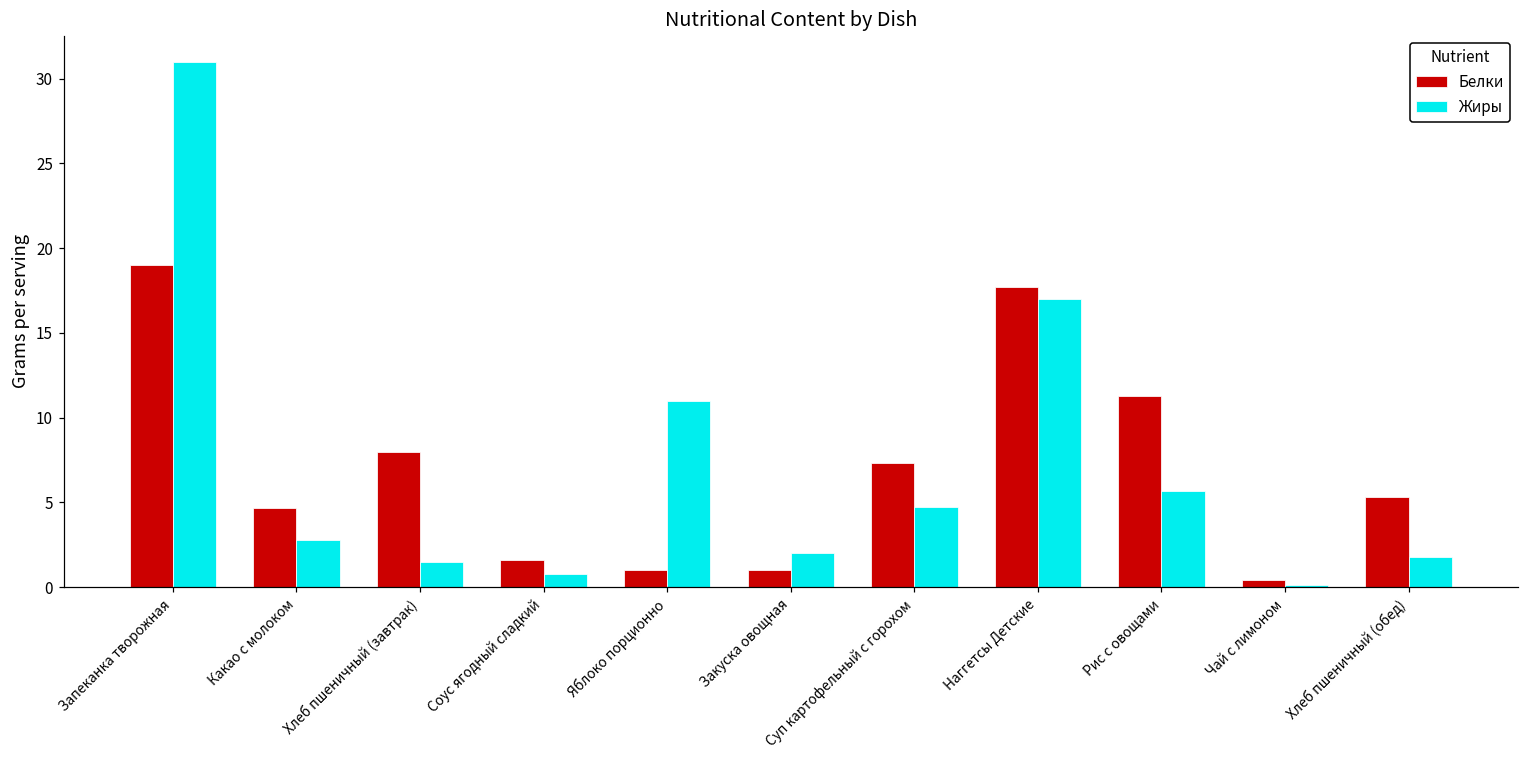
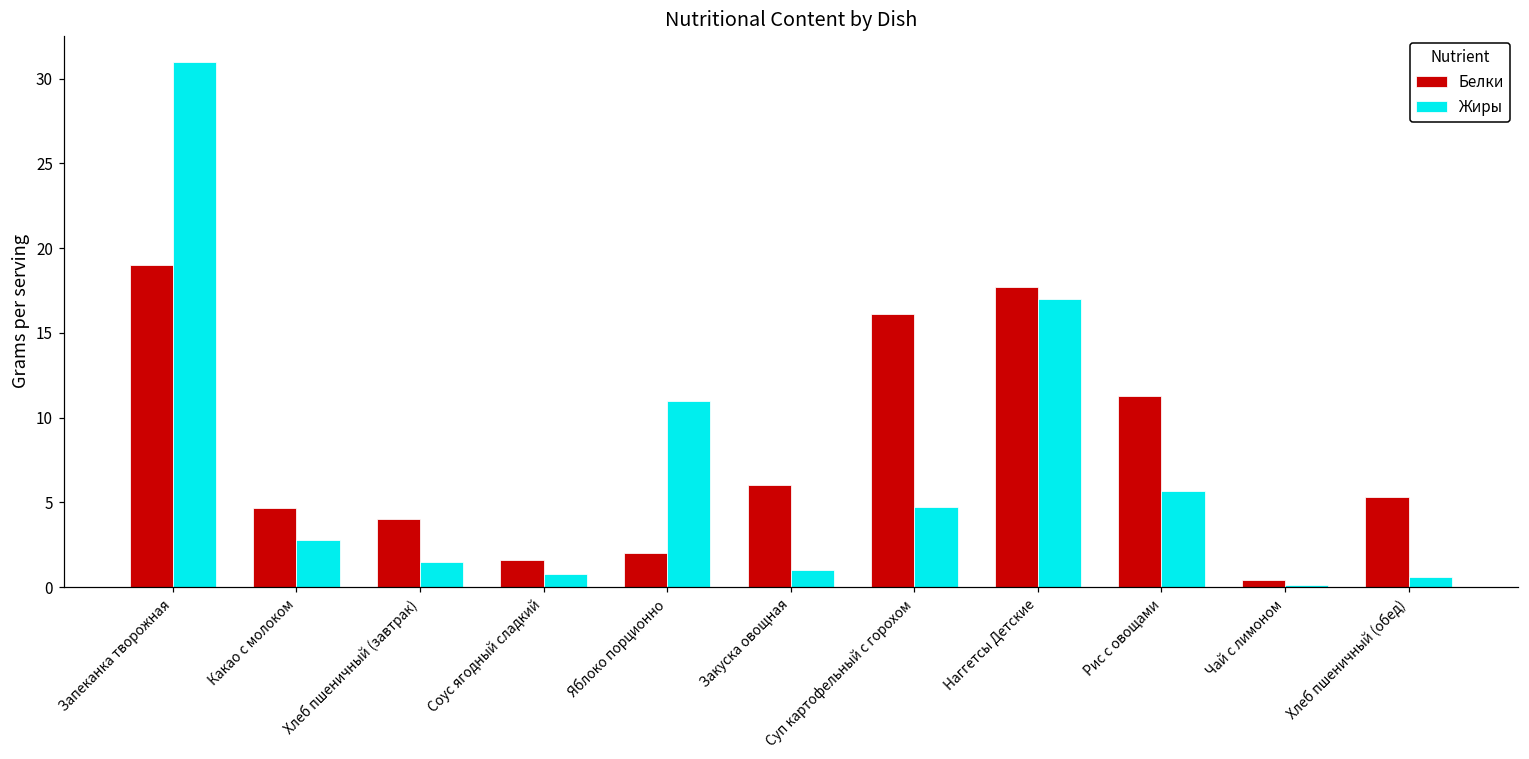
  {
    "Белки": {
      "Запеканка творожная": 19.0,
      "Какао с молоком": 4.7,
-     "Хлеб пшеничный (завтрак)": 8,
+     "Хлеб пшеничный (завтрак)": 4,
      "Соус ягодный сладкий": 1.6,
-     "Яблоко порционно": 1,
-     "Закуска овощная": 1,
-     "Суп картофельный с горохом": 7.3,
+     "Яблоко порционно": 2,
+     "Закуска овощная": 6,
+     "Суп картофельный с горохом": 16.1,
      "Наггетсы Детские": 17.7,
      "Рис с овощами": 11.3,
      "Чай с лимоном": 0.4,
      "Хлеб пшеничный (обед)": 5.3
    },
    "Жиры": {
      "Запеканка творожная": 31.0,
      "Какао с молоком": 2.8,
      "Хлеб пшеничный (завтрак)": 1.5,
      "Соус ягодный сладкий": 0.8,
      "Яблоко порционно": 11.0,
-     "Закуска овощная": 2,
+     "Закуска овощная": 1,
      "Суп картофельный с горохом": 4.7,
      "Наггетсы Детские": 17.0,
      "Рис с овощами": 5.7,
-     "Хлеб пшеничный (обед)": 1.8
+     "Хлеб пшеничный (обед)": 0.6
    }
  }
